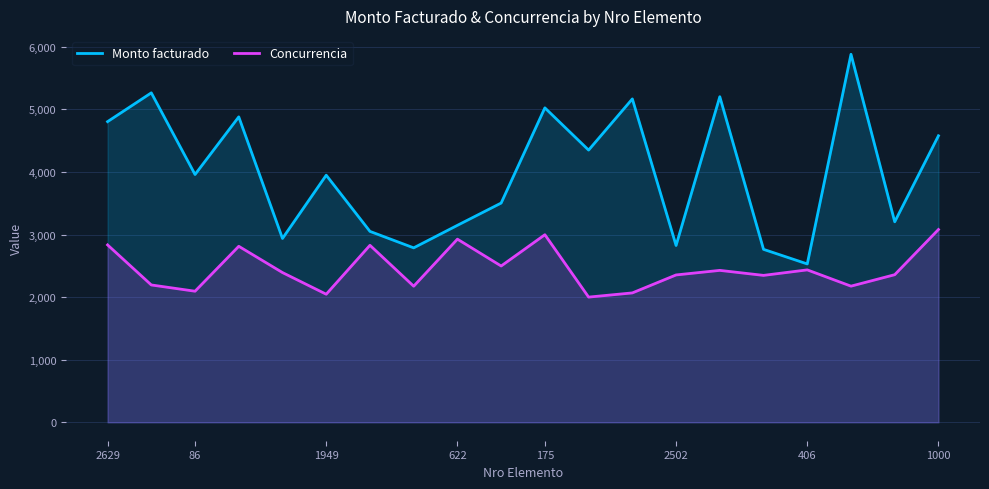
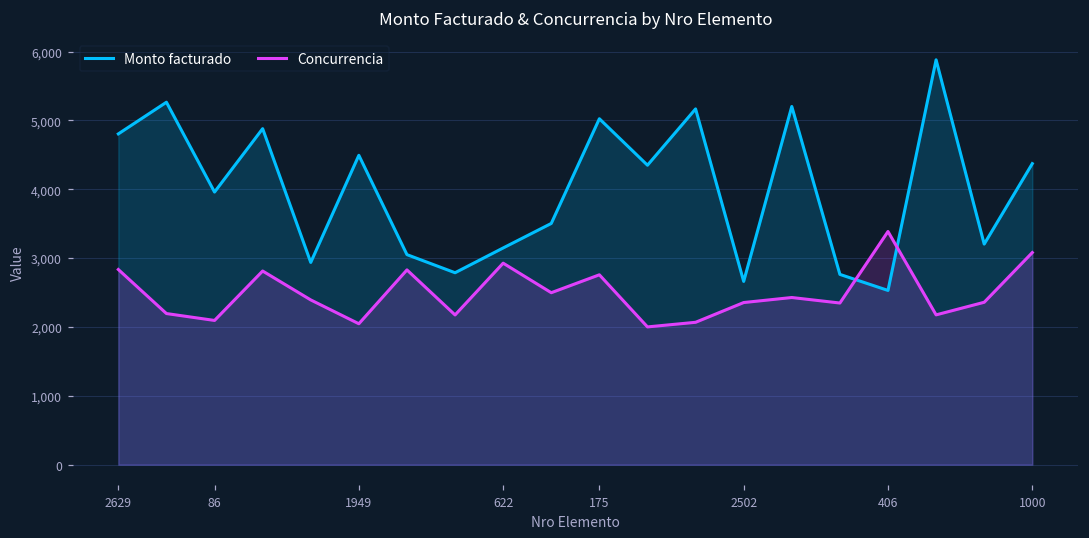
  {
    "Monto facturado": {
      "2629": "4,800",
      "86": "4,000",
-     "1949": "3,900",
+     "1949": "4,500",
      "622": "3,100",
      "175": "5,000",
-     "2502": "2,800",
+     "2502": "2,700",
      "406": "2,500",
-     "1000": "4,600"
+     "1000": "4,400"
    },
    "Concurrencia": {
      "2629": "2,800",
      "86": "2,100",
      "1949": "2,000",
      "622": "2,900",
-     "175": "3,000",
+     "175": "2,800",
      "2502": "2,400",
-     "406": "2,400",
+     "406": "3,400",
      "1000": "3,100"
    }
  }
